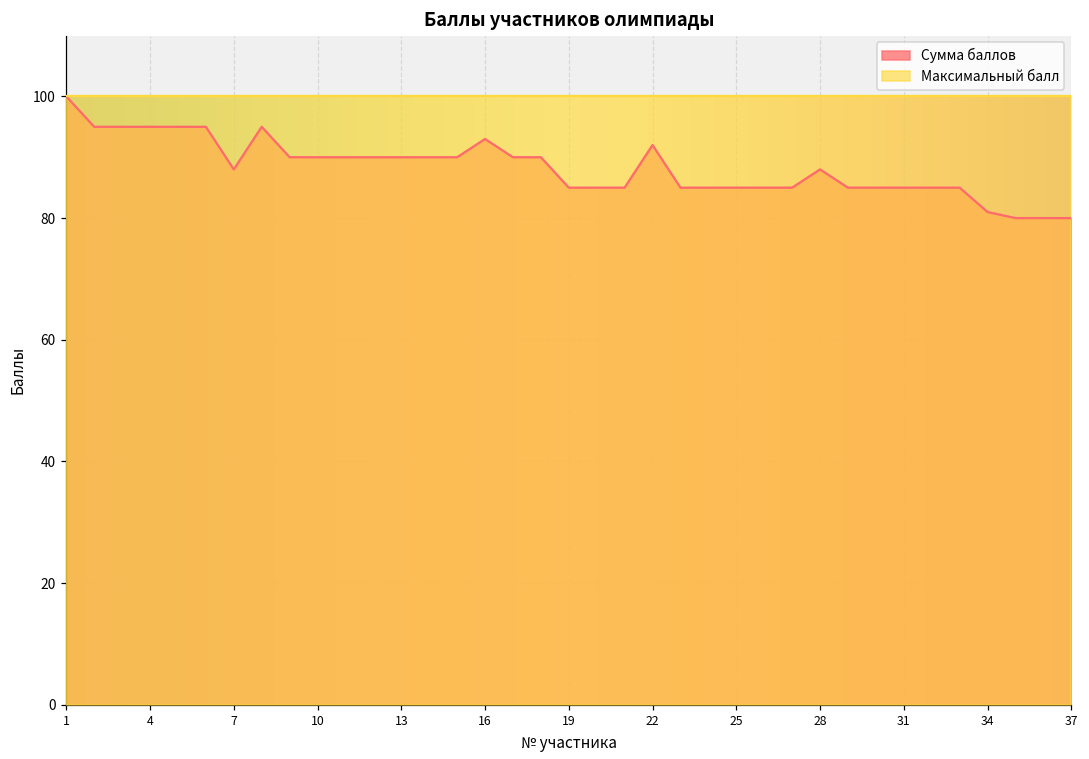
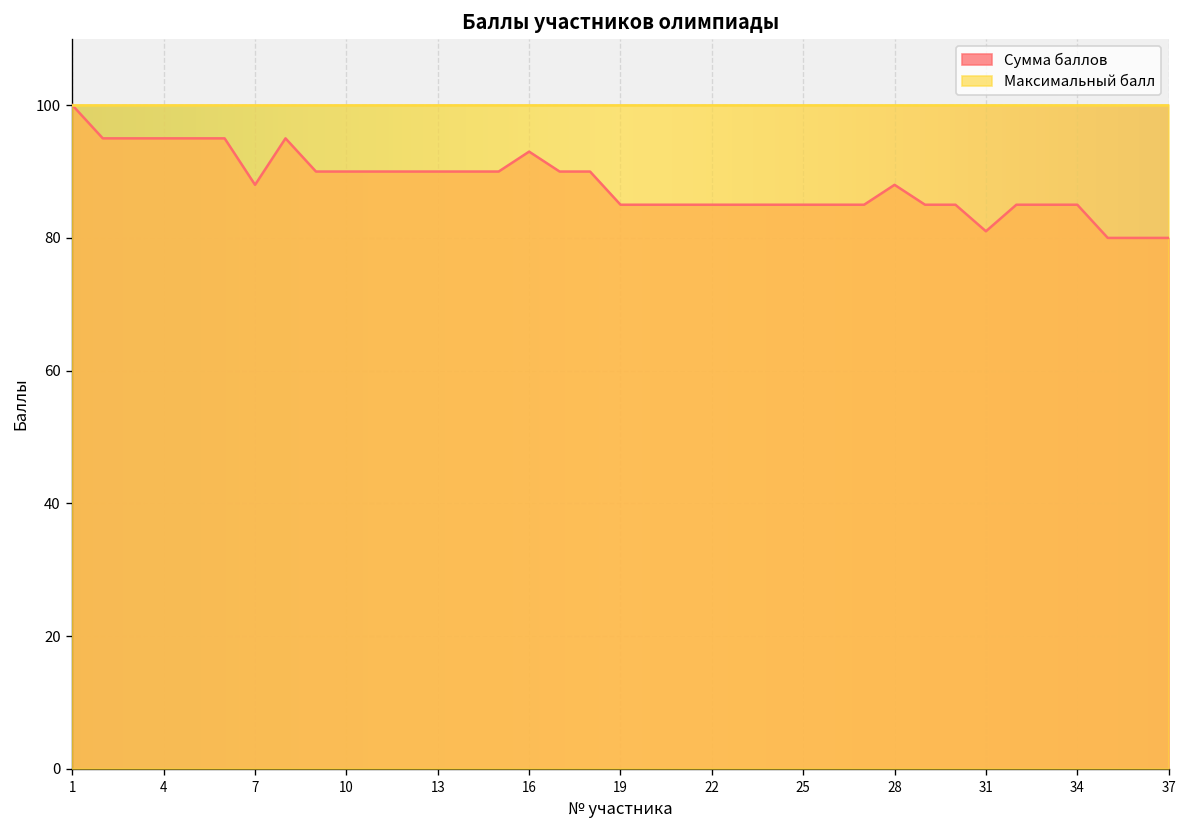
  {
    "Сумма баллов": {
      "4": 95,
      "7": 88,
      "10": 90,
      "13": 90,
      "16": 93,
      "19": 85,
-     "22": 92,
+     "22": 85,
      "25": 85,
      "28": 88,
-     "31": 85,
-     "34": 81,
+     "31": 81,
+     "34": 85,
      "37": 80
    },
    "Максимальный балл": {
      "4": 100,
      "7": 100,
      "10": 100,
      "13": 100,
      "16": 100,
      "19": 100,
      "22": 100,
      "25": 100,
      "28": 100,
      "31": 100,
      "34": 100,
      "37": 100
    }
  }
